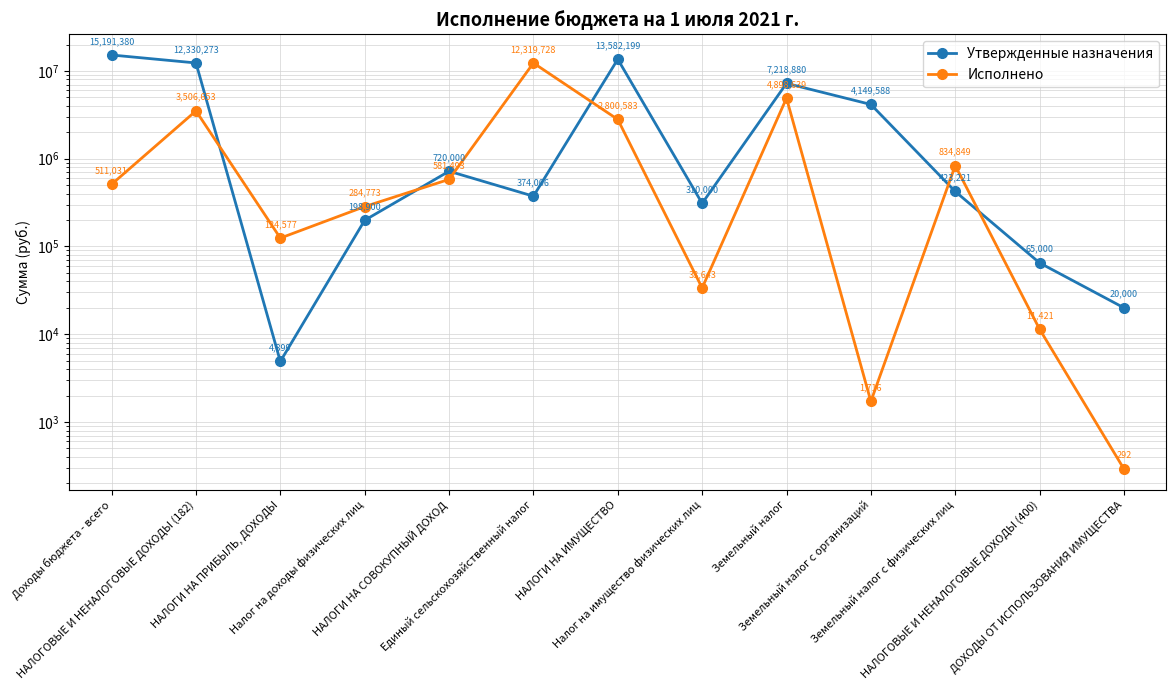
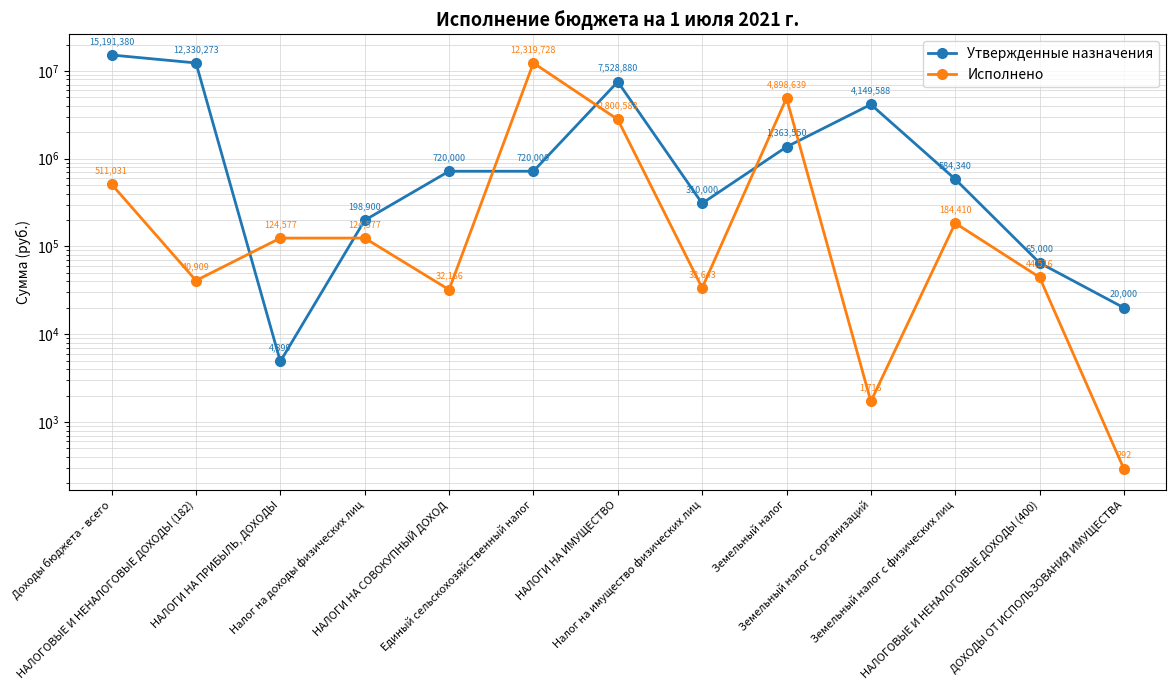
  {
    "Утвержденные назначения": {
      "Доходы бюджета - всего": "15,191,380",
      "НАЛОГОВЫЕ И НЕНАЛОГОВЫЕ ДОХОДЫ (182)": "12,330,273",
      "НАЛОГИ НА ПРИБЫЛЬ, ДОХОДЫ": "4,899",
      "НАЛОГИ НА СОВОКУПНЫЙ ДОХОД": "720,000",
-     "Единый сельскохозяйственный налог": "374,006",
-     "НАЛОГИ НА ИМУЩЕСТВО": "13,582,199",
+     "Единый сельскохозяйственный налог": "720,000",
+     "НАЛОГИ НА ИМУЩЕСТВО": "7,528,880",
      "Налог на имущество физических лиц": "310,000",
-     "Земельный налог": "7,218,880",
+     "Земельный налог": "1,363,550",
      "Земельный налог с организаций": "4,149,588",
-     "Земельный налог с физических лиц": "423,221",
+     "Земельный налог с физических лиц": "584,340",
      "НАЛОГОВЫЕ И НЕНАЛОГОВЫЕ ДОХОДЫ (400)": "65,000",
      "ДОХОДЫ ОТ ИСПОЛЬЗОВАНИЯ ИМУЩЕСТВА": "20,000"
    },
    "Исполнено": {
      "Доходы бюджета - всего": "511,031",
-     "НАЛОГОВЫЕ И НЕНАЛОГОВЫЕ ДОХОДЫ (182)": "3,506,653",
+     "НАЛОГОВЫЕ И НЕНАЛОГОВЫЕ ДОХОДЫ (182)": "40,909",
      "НАЛОГИ НА ПРИБЫЛЬ, ДОХОДЫ": "124,577",
-     "Налог на доходы физических лиц": "284,773",
-     "НАЛОГИ НА СОВОКУПНЫЙ ДОХОД": "581,493",
+     "Налог на доходы физических лиц": "124,577",
+     "НАЛОГИ НА СОВОКУПНЫЙ ДОХОД": "32,166",
      "Единый сельскохозяйственный налог": "12,319,728",
      "НАЛОГИ НА ИМУЩЕСТВО": "2,800,583",
      "Налог на имущество физических лиц": "33,643",
      "Земельный налог с организаций": "1,716",
-     "Земельный налог с физических лиц": "834,849",
-     "НАЛОГОВЫЕ И НЕНАЛОГОВЫЕ ДОХОДЫ (400)": "11,421",
+     "Земельный налог с физических лиц": "184,410",
+     "НАЛОГОВЫЕ И НЕНАЛОГОВЫЕ ДОХОДЫ (400)": "44,516",
      "ДОХОДЫ ОТ ИСПОЛЬЗОВАНИЯ ИМУЩЕСТВА": "292"
    }
  }
